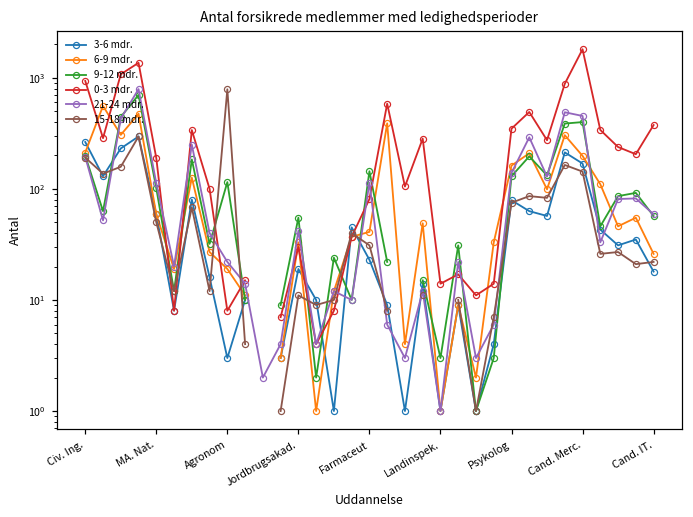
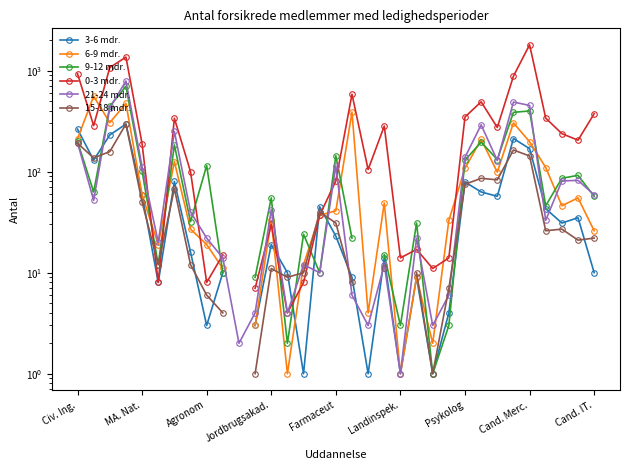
  {
    "3-6 mdr.": {
      "Civ. Ing.": 260,
      "Agronom": 3,
      "Jordbrugsakad.": 19,
      "Farmaceut": 23,
      "Cand. Merc.": 170,
-     "Cand. IT.": 18
+     "Cand. IT.": 10
    },
    "6-9 mdr.": {
      "Civ. Ing.": 210,
      "Agronom": 19,
      "Jordbrugsakad.": 33,
      "Farmaceut": 41,
-     "Psykolog": 160,
+     "Psykolog": 110,
      "Cand. Merc.": 200,
      "Cand. IT.": 26
    },
    "9-12 mdr.": {
      "MA. Nat.": 100,
      "Agronom": 120,
      "Jordbrugsakad.": 60,
      "Farmaceut": 140,
      "Landinspek.": 3,
      "Psykolog": 130,
      "Cand. Merc.": 400
    },
    "0-3 mdr.": {
      "Civ. Ing.": 900,
      "MA. Nat.": 190,
      "Agronom": 8,
      "Jordbrugsakad.": 30,
      "Farmaceut": 80,
      "Landinspek.": 14,
      "Psykolog": 350,
      "Cand. Merc.": 1800,
      "Cand. IT.": 380
    },
    "21-24 mdr.": {
      "MA. Nat.": 110,
      "Agronom": 22,
      "Jordbrugsakad.": 42,
      "Farmaceut": 110,
      "Psykolog": 140,
      "Cand. Merc.": 500
    },
    "15-18 mdr.": {
      "MA. Nat.": 50,
-     "Agronom": 800,
+     "Agronom": 6,
      "Jordbrugsakad.": 11,
      "Farmaceut": 31,
      "Cand. Merc.": 140,
      "Cand. IT.": 22
    }
  }
